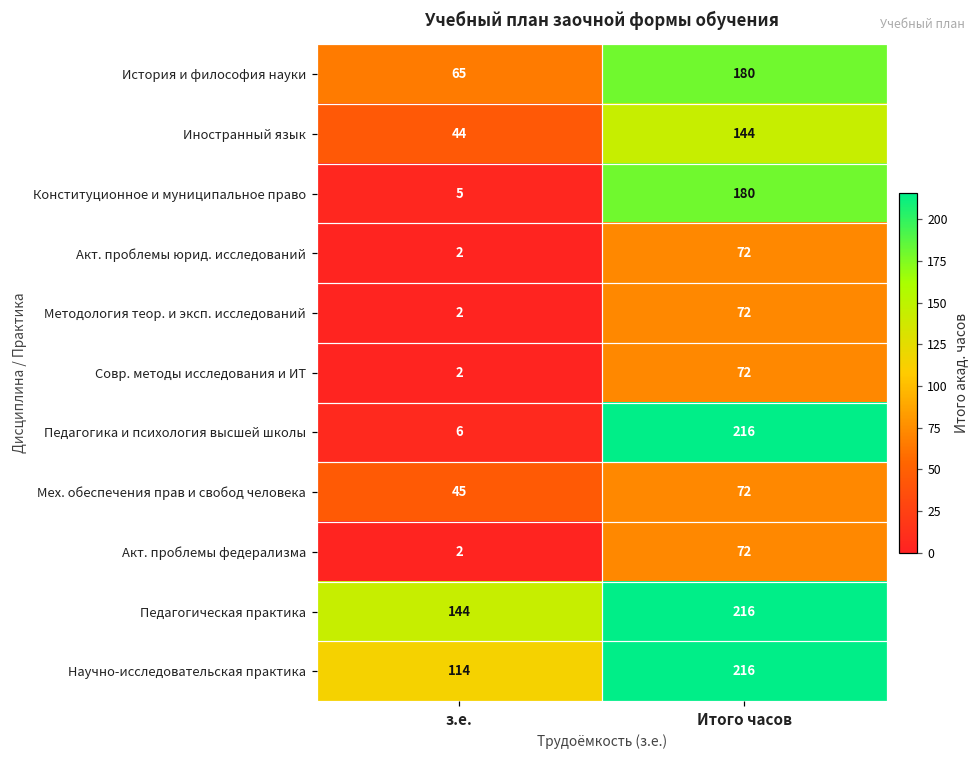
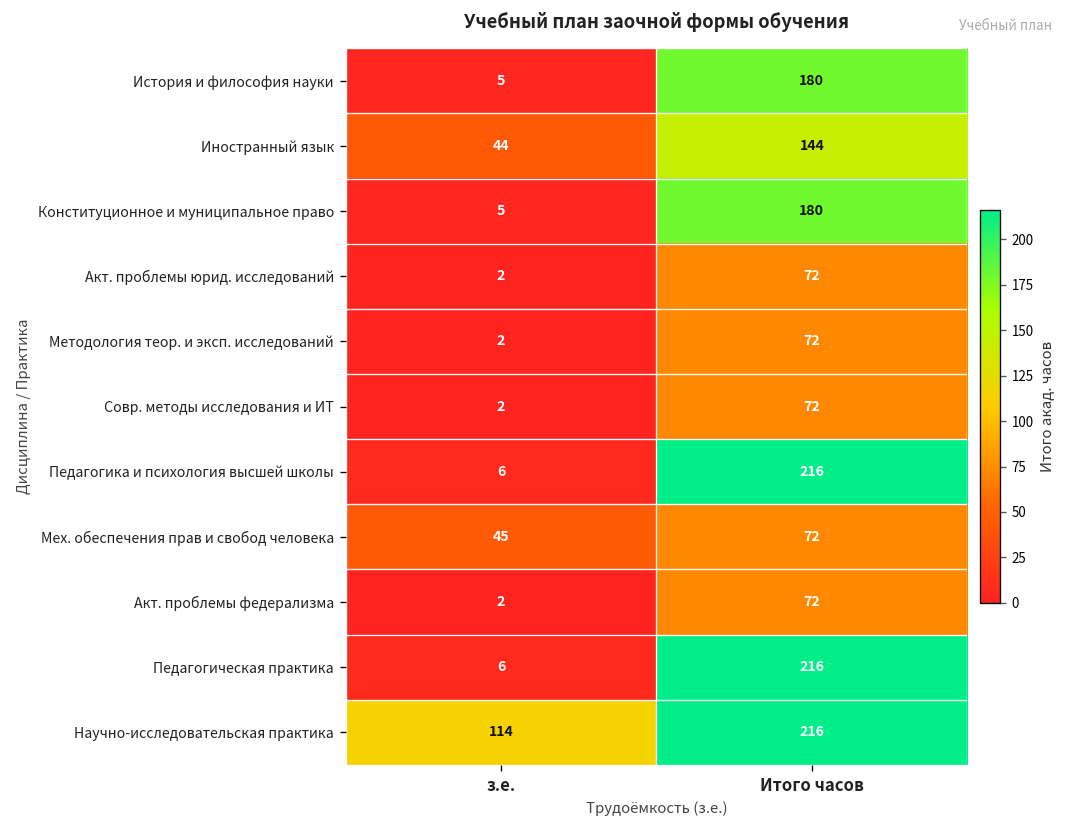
  {
    "История и философия науки": {
-     "з.е.": 65,
+     "з.е.": 5,
      "Итого часов": 180
    },
    "Иностранный язык": {
      "з.е.": 44,
      "Итого часов": 144
    },
    "Конституционное и муниципальное право": {
      "з.е.": 5,
      "Итого часов": 180
    },
    "Акт. проблемы юрид. исследований": {
      "з.е.": 2,
      "Итого часов": 72
    },
    "Методология теор. и эксп. исследований": {
      "з.е.": 2,
      "Итого часов": 72
    },
    "Совр. методы исследования и ИТ": {
      "з.е.": 2,
      "Итого часов": 72
    },
    "Педагогика и психология высшей школы": {
      "з.е.": 6,
      "Итого часов": 216
    },
    "Мех. обеспечения прав и свобод человека": {
      "з.е.": 45,
      "Итого часов": 72
    },
    "Акт. проблемы федерализма": {
      "з.е.": 2,
      "Итого часов": 72
    },
    "Педагогическая практика": {
-     "з.е.": 144,
+     "з.е.": 6,
      "Итого часов": 216
    },
    "Научно-исследовательская практика": {
      "з.е.": 114,
      "Итого часов": 216
    }
  }
